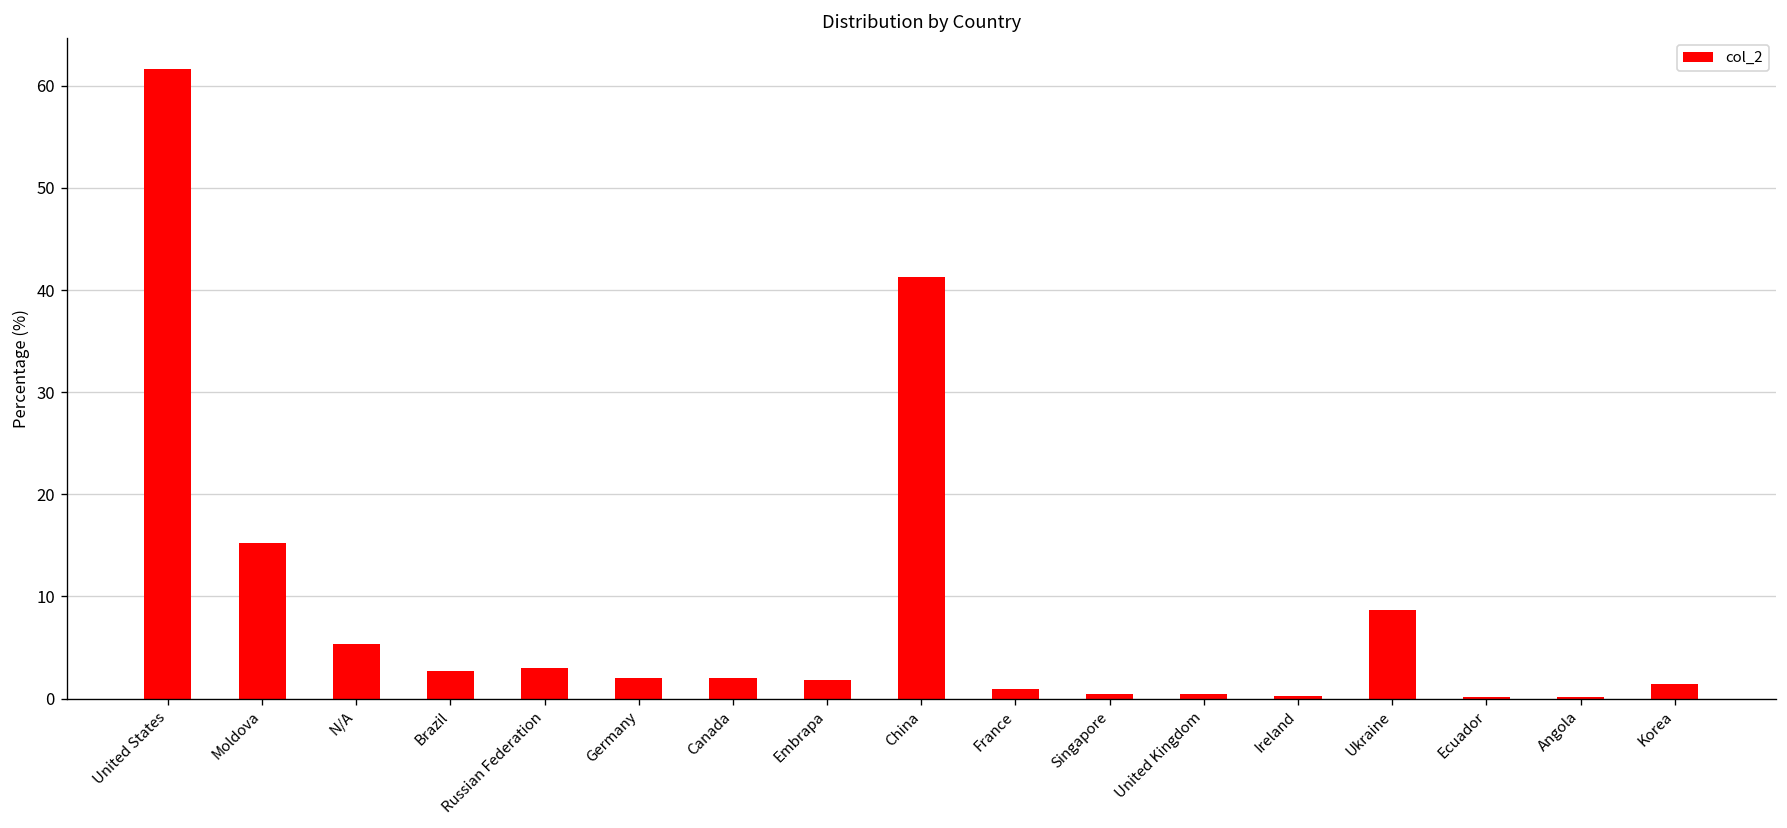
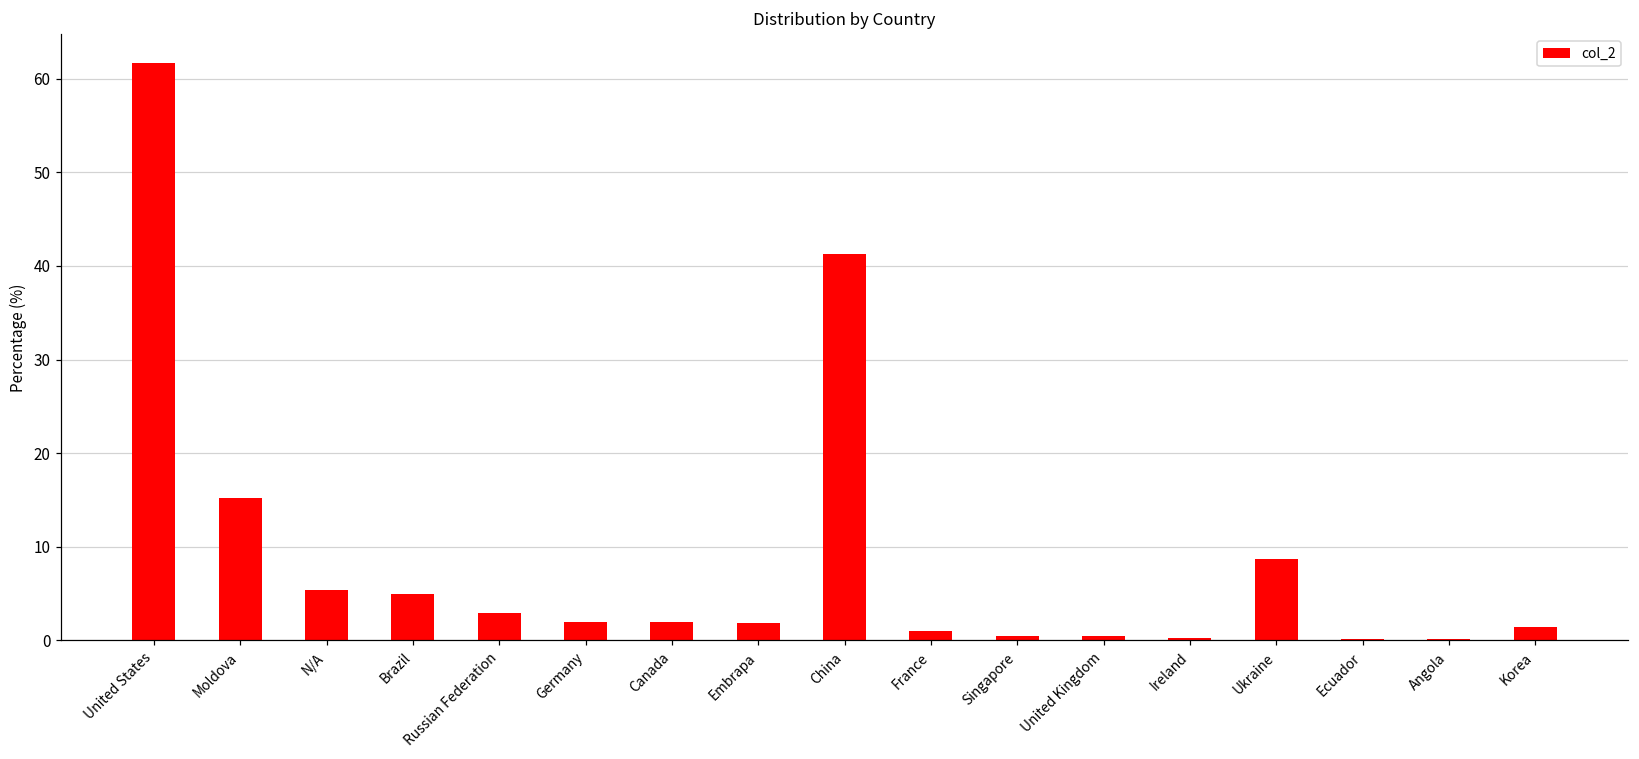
  {
    "United States": 62,
    "Moldova": 15,
    "N/A": 5,
-   "Brazil": 3,
+   "Brazil": 5,
    "Russian Federation": 3,
    "Germany": 2,
    "Canada": 2,
    "Embrapa": 2,
    "China": 41,
    "France": 1,
    "Singapore": 0,
    "United Kingdom": 0,
    "Ukraine": 9,
    "Korea": 1
  }
